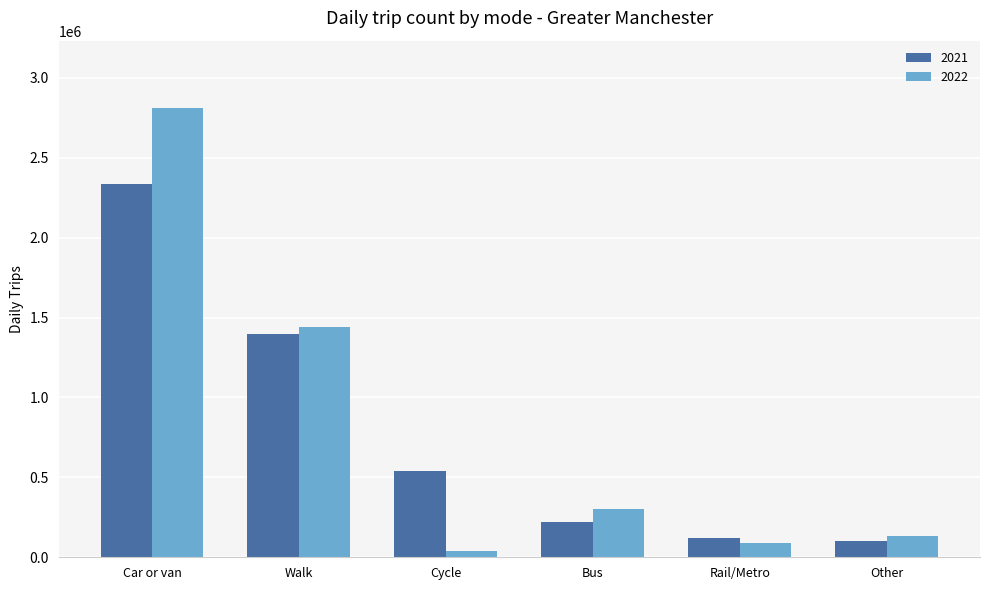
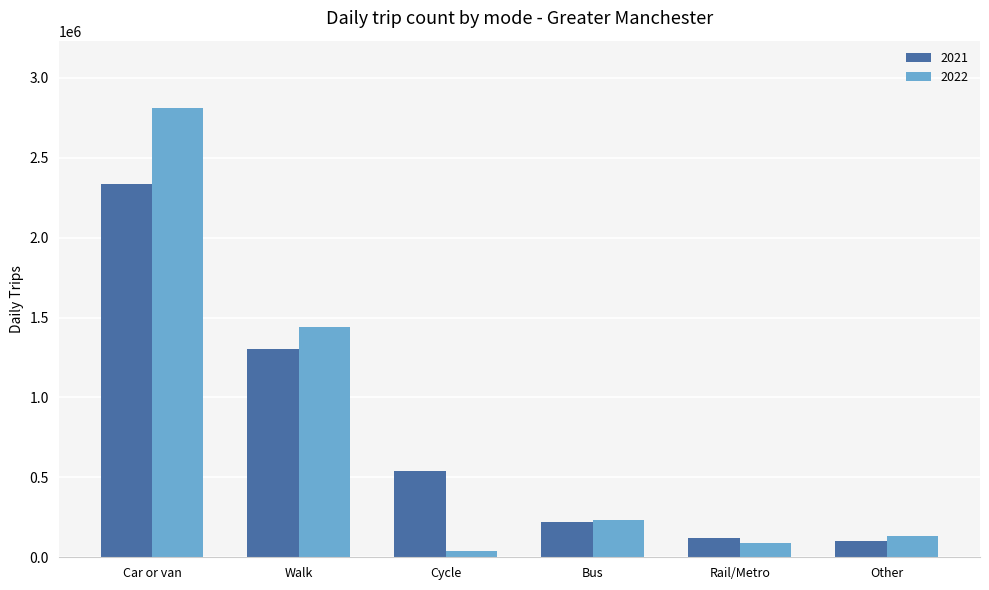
  {
    "2021": {
      "Car or van": 2330000,
-     "Walk": 1400000,
+     "Walk": 1310000,
      "Cycle": 540000,
      "Bus": 220000,
      "Rail/Metro": 120000,
      "Other": 100000
    },
    "2022": {
      "Car or van": 2810000,
      "Walk": 1440000,
      "Cycle": 40000,
-     "Bus": 300000,
+     "Bus": 230000,
      "Rail/Metro": 90000,
      "Other": 140000
    }
  }
